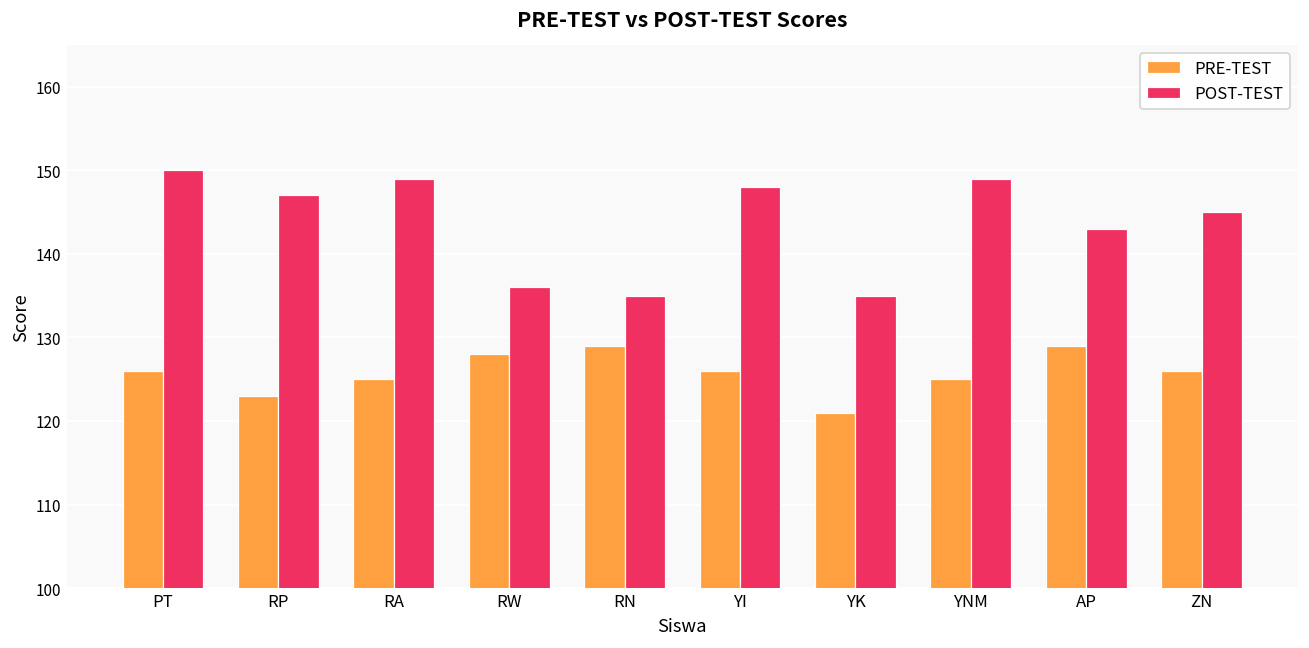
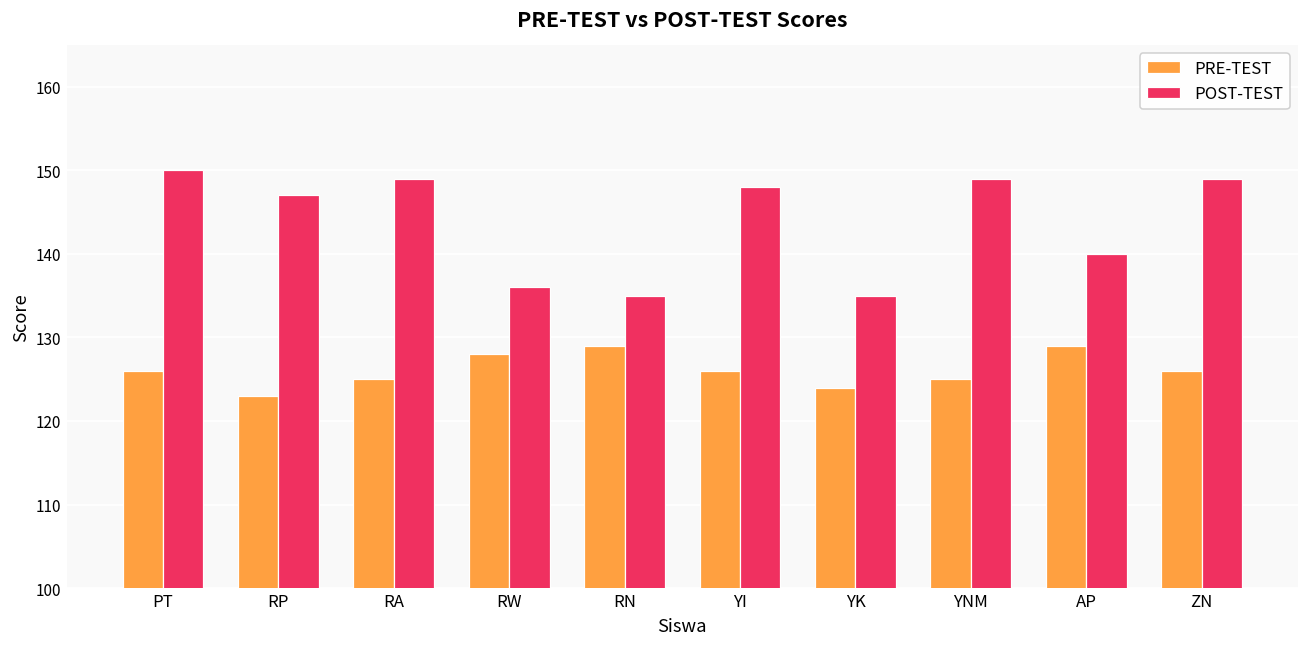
  {
    "PRE-TEST": {
      "PT": 126,
      "RP": 123,
      "RA": 125,
      "RW": 128,
      "RN": 129,
      "YI": 126,
-     "YK": 121,
+     "YK": 124,
      "YNM": 125,
      "AP": 129,
      "ZN": 126
    },
    "POST-TEST": {
      "PT": 150,
      "RP": 147,
      "RA": 149,
      "RW": 136,
      "RN": 135,
      "YI": 148,
      "YK": 135,
      "YNM": 149,
-     "AP": 143,
-     "ZN": 145
+     "AP": 140,
+     "ZN": 149
    }
  }
